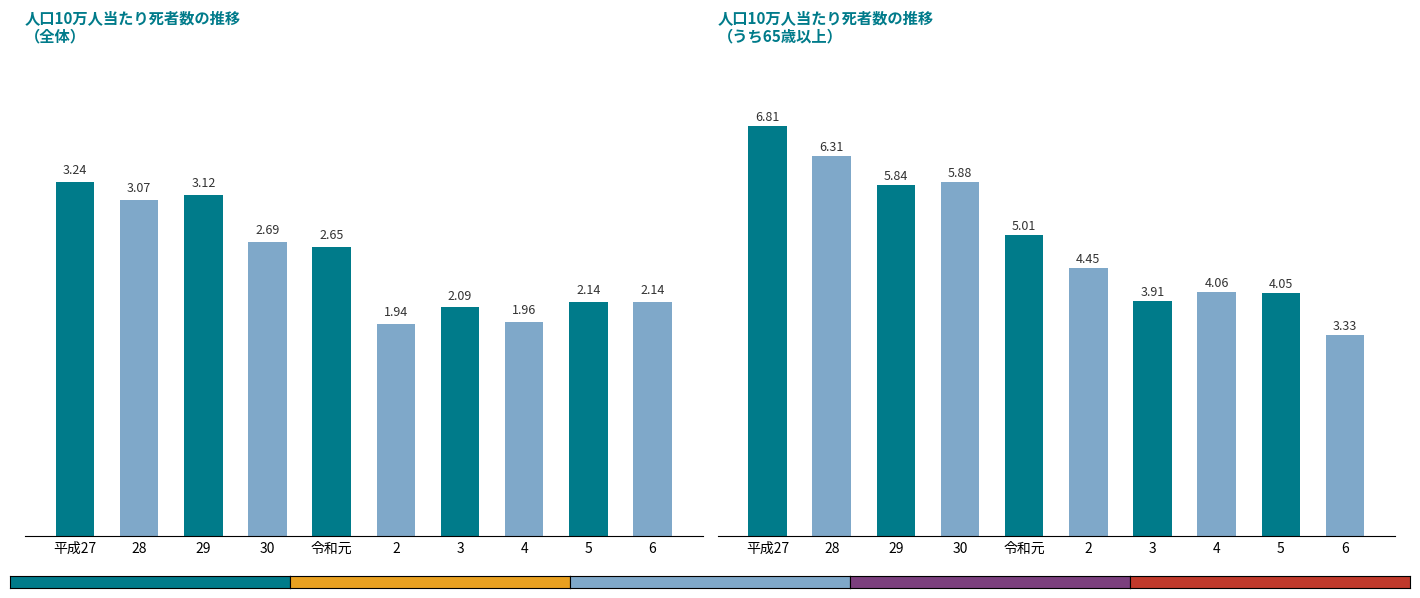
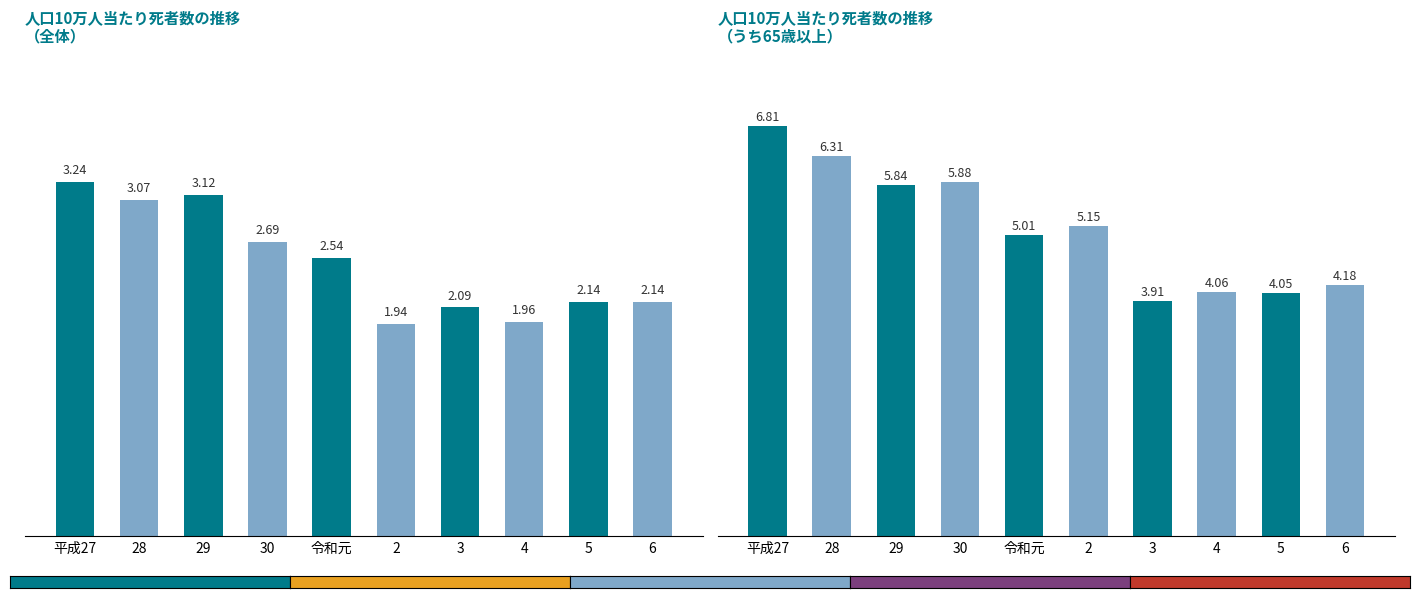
  {
    "人口10万人当たり死者数の推移 （全体）": {
      "平成27": 3.24,
      "28": 3.07,
      "29": 3.12,
      "30": 2.69,
-     "令和元": 2.65,
+     "令和元": 2.54,
      "2": 1.94,
      "3": 2.09,
      "4": 1.96,
      "5": 2.14,
      "6": 2.14
    },
    "人口10万人当たり死者数の推移 （うち65歳以上）": {
      "平成27": 6.81,
      "28": 6.31,
      "29": 5.84,
      "30": 5.88,
      "令和元": 5.01,
-     "2": 4.45,
+     "2": 5.15,
      "3": 3.91,
      "4": 4.06,
      "5": 4.05,
-     "6": 3.33
+     "6": 4.18
    }
  }
